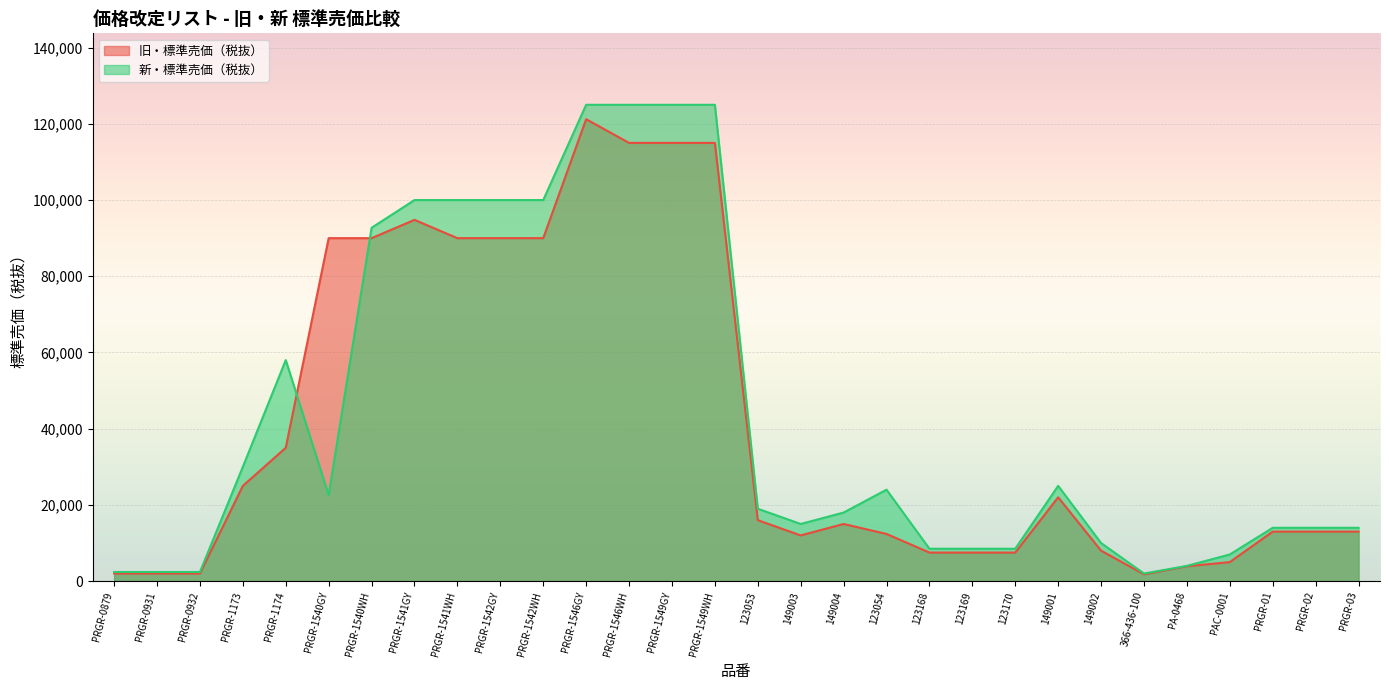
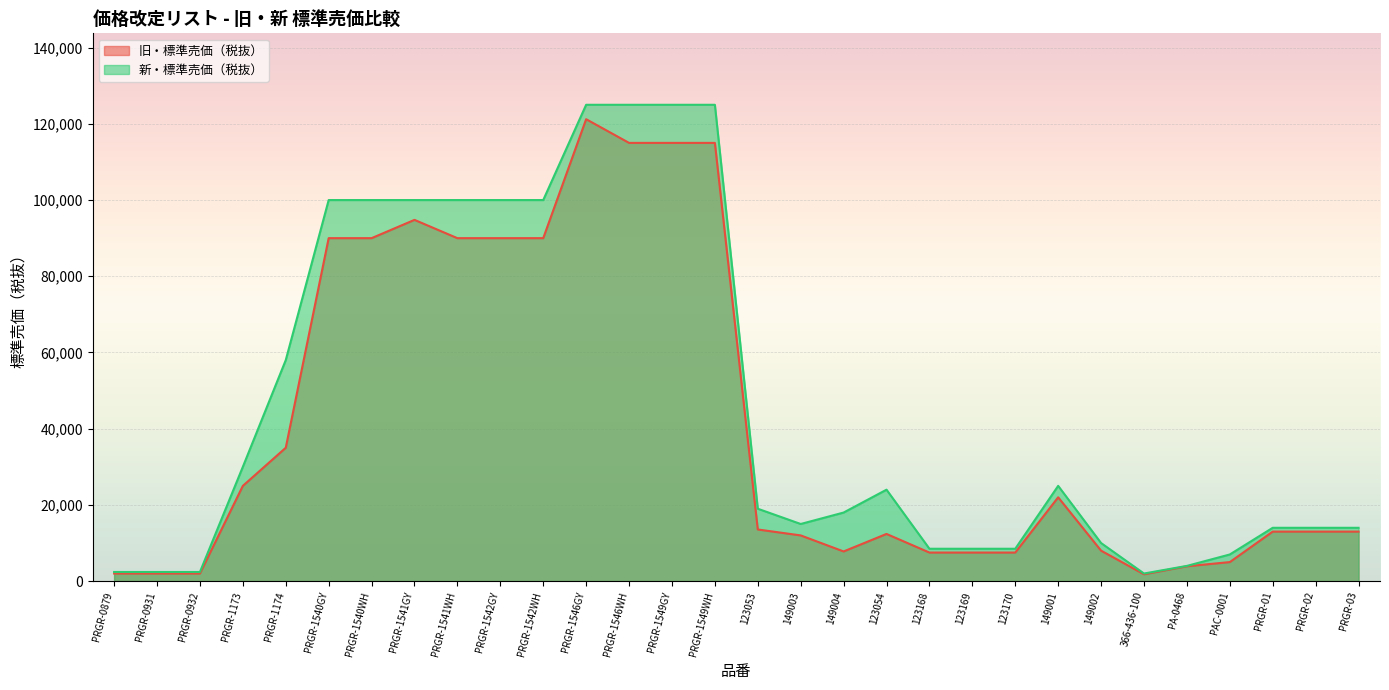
  {
    "旧・標準売価（税抜）": {
      "PRGR-1173": "25,000",
      "PRGR-1174": "35,000",
      "PRGR-1540GY": "90,000",
      "PRGR-1540WH": "90,000",
      "PRGR-1541GY": "95,000",
      "PRGR-1541WH": "90,000",
      "PRGR-1542GY": "90,000",
      "PRGR-1542WH": "90,000",
      "PRGR-1546GY": "121,000",
      "PRGR-1546WH": "115,000",
      "PRGR-1549GY": "115,000",
      "PRGR-1549WH": "115,000",
-     "123053": "16,000",
+     "123053": "14,000",
      "149003": "12,000",
-     "149004": "15,000",
+     "149004": "8,000",
      "123054": "12,000",
      "123168": "7,000",
      "123169": "7,000",
      "123170": "7,000",
      "149001": "22,000",
      "149002": "8,000",
      "PAC-0001": "5,000",
      "PRGR-01": "13,000",
      "PRGR-02": "13,000",
      "PRGR-03": "13,000"
    },
    "新・標準売価（税抜）": {
      "PRGR-1173": "30,000",
      "PRGR-1174": "58,000",
-     "PRGR-1540GY": "23,000",
-     "PRGR-1540WH": "93,000",
+     "PRGR-1540GY": "100,000",
+     "PRGR-1540WH": "100,000",
      "PRGR-1541GY": "100,000",
      "PRGR-1541WH": "100,000",
      "PRGR-1542GY": "100,000",
      "PRGR-1542WH": "100,000",
      "PRGR-1546GY": "125,000",
      "PRGR-1546WH": "125,000",
      "PRGR-1549GY": "125,000",
      "PRGR-1549WH": "125,000",
      "123053": "19,000",
      "149003": "15,000",
      "149004": "18,000",
      "123054": "24,000",
      "123168": "9,000",
      "123169": "9,000",
      "123170": "9,000",
      "149001": "25,000",
      "149002": "10,000",
      "PAC-0001": "7,000",
      "PRGR-01": "14,000",
      "PRGR-02": "14,000",
      "PRGR-03": "14,000"
    }
  }
